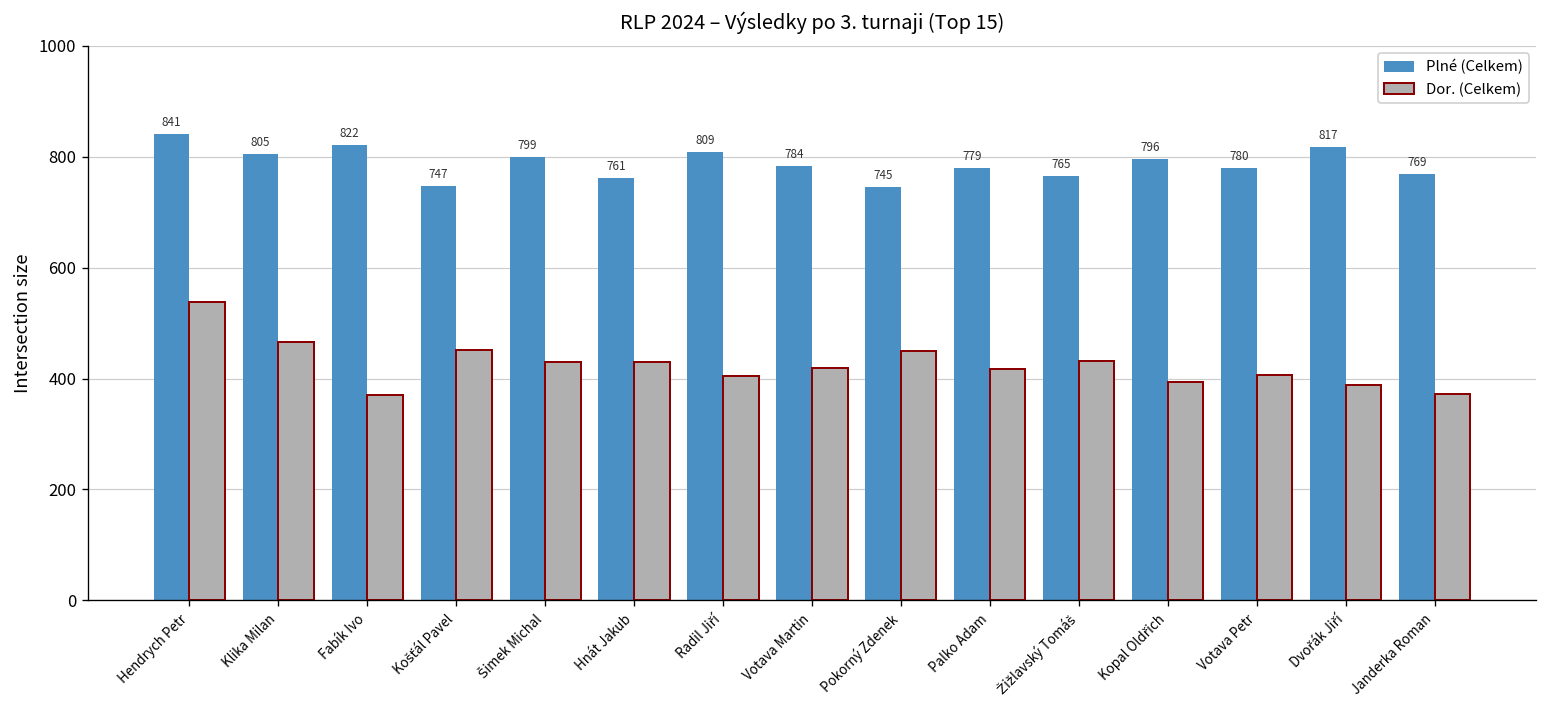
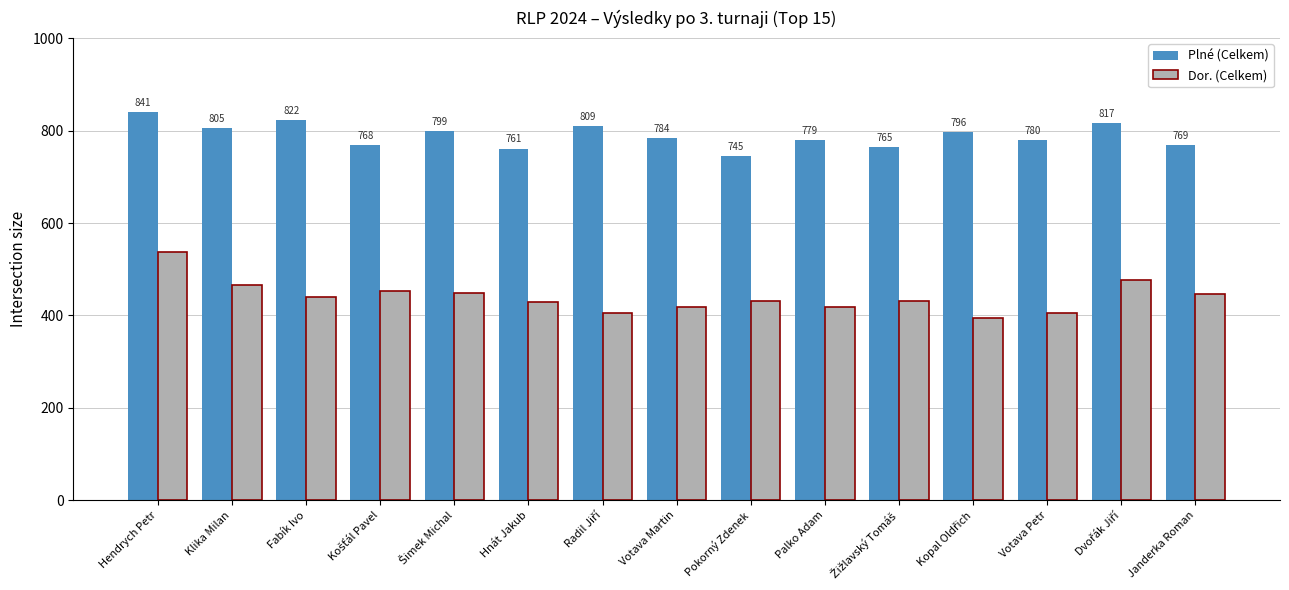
  {
    "Plné (Celkem)": {
      "Hendrych Petr": 841,
      "Klika Milan": 805,
      "Fabík Ivo": 822,
-     "Košťál Pavel": 747,
+     "Košťál Pavel": 768,
      "Šimek Michal": 799,
      "Hnát Jakub": 761,
      "Radil Jiří": 809,
      "Votava Martin": 784,
      "Pokorný Zdenek": 745,
      "Palko Adam": 779,
      "Žižlavský Tomáš": 765,
      "Kopal Oldřich": 796,
      "Votava Petr": 780,
      "Dvořák Jiří": 817,
      "Janderka Roman": 769
    },
    "Dor. (Celkem)": {
      "Hendrych Petr": 540,
      "Klika Milan": 470,
-     "Fabík Ivo": 370,
+     "Fabík Ivo": 440,
      "Košťál Pavel": 450,
-     "Šimek Michal": 430,
+     "Šimek Michal": 450,
      "Hnát Jakub": 430,
      "Radil Jiří": 410,
      "Votava Martin": 420,
-     "Pokorný Zdenek": 450,
+     "Pokorný Zdenek": 430,
      "Palko Adam": 420,
      "Žižlavský Tomáš": 430,
      "Kopal Oldřich": 390,
      "Votava Petr": 410,
-     "Dvořák Jiří": 390,
-     "Janderka Roman": 370
+     "Dvořák Jiří": 480,
+     "Janderka Roman": 450
    }
  }
